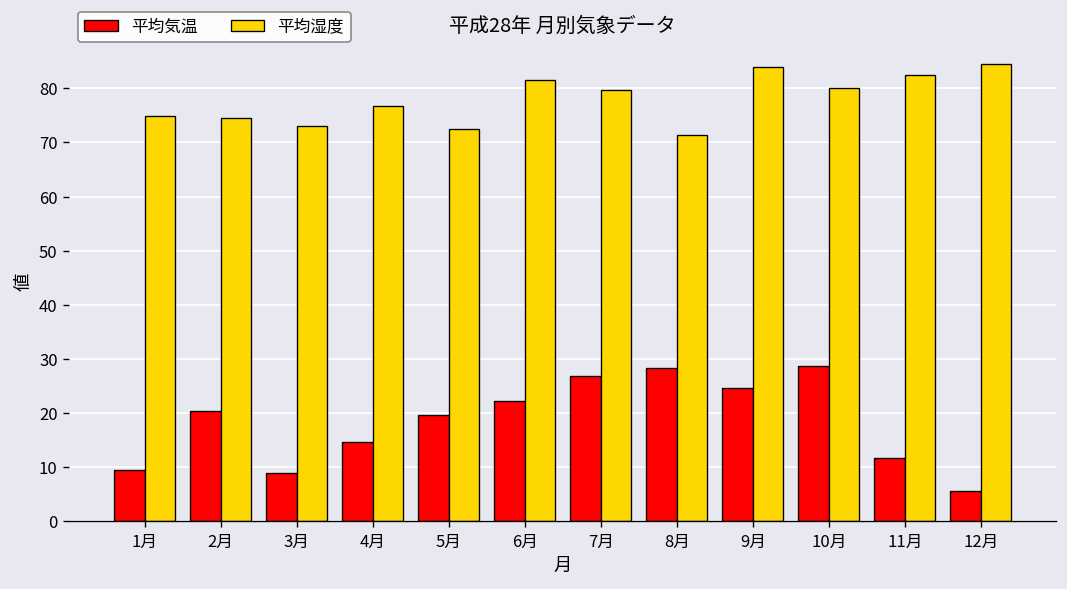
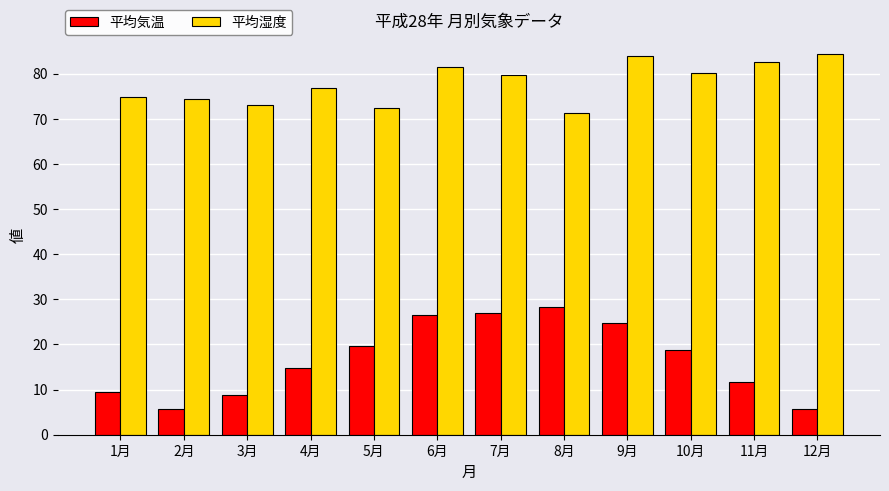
  {
    "平均気温": {
      "1月": 10,
-     "2月": 20,
+     "2月": 6,
      "3月": 9,
      "4月": 15,
      "5月": 20,
-     "6月": 22,
+     "6月": 27,
      "7月": 27,
      "8月": 28,
      "9月": 25,
-     "10月": 29,
+     "10月": 19,
      "11月": 12,
      "12月": 6
    },
    "平均湿度": {
      "1月": 75,
      "2月": 75,
      "3月": 73,
      "4月": 77,
      "5月": 72,
      "6月": 82,
      "7月": 80,
      "8月": 71,
      "9月": 84,
      "10月": 80,
      "11月": 83,
      "12月": 84
    }
  }
